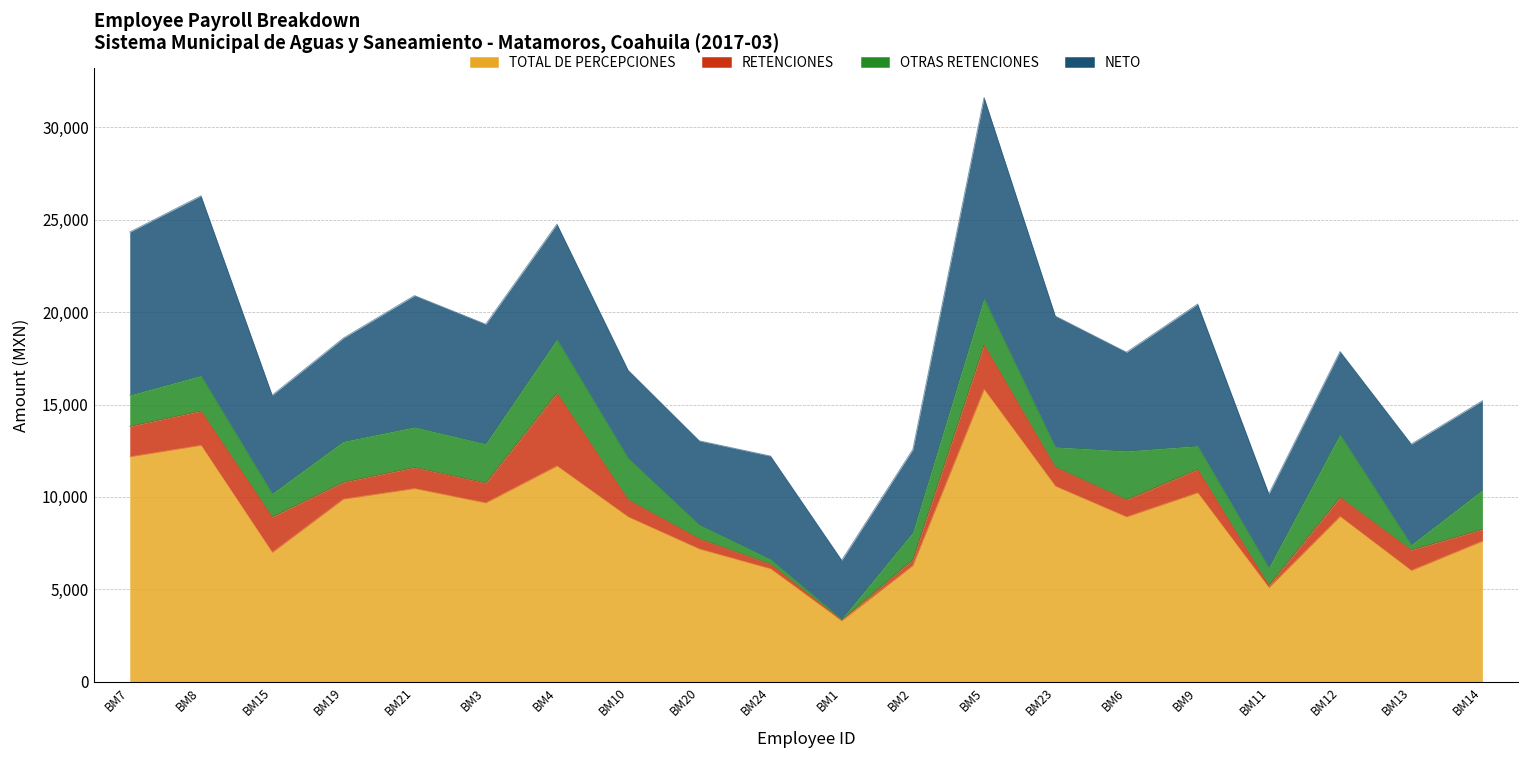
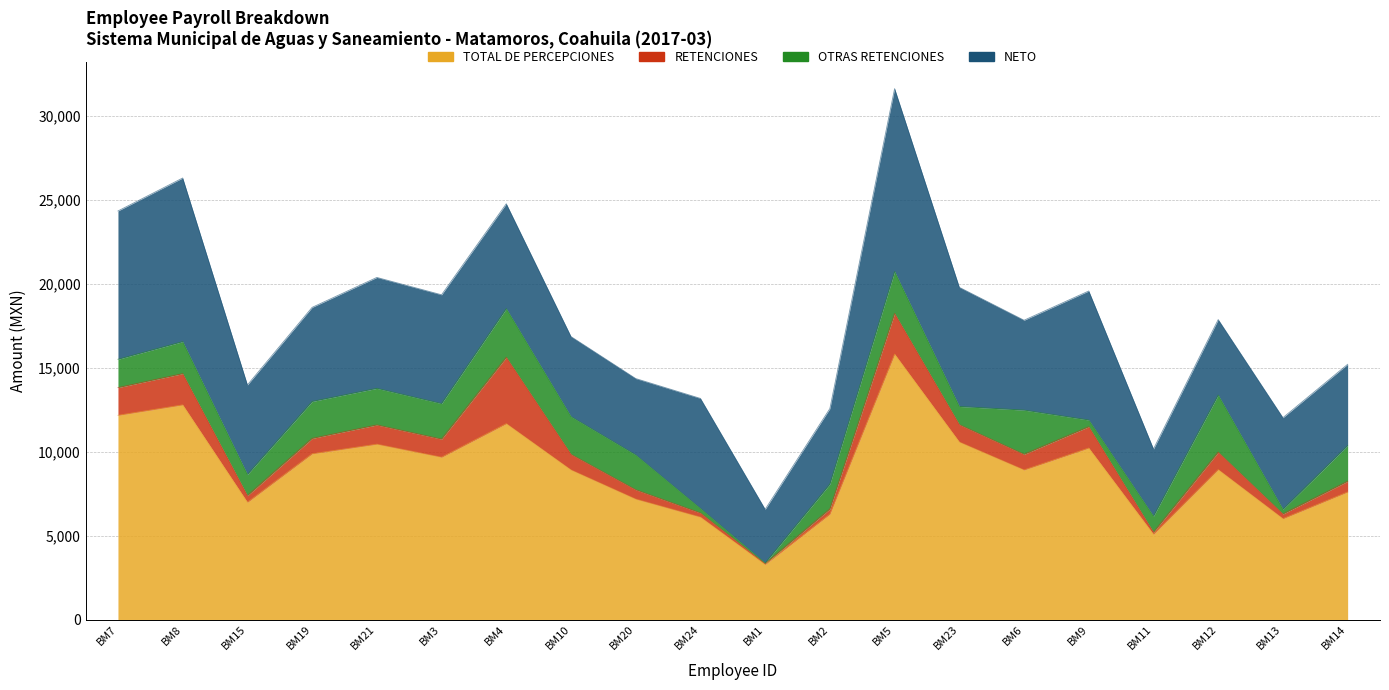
  {
    "TOTAL DE PERCEPCIONES": {
      "BM7": "12,200",
      "BM8": "12,800",
      "BM15": "7,000",
      "BM19": "9,900",
      "BM21": "10,400",
      "BM3": "9,700",
      "BM4": "11,700",
      "BM10": "8,900",
      "BM20": "7,200",
      "BM24": "6,100",
      "BM2": "6,300",
      "BM5": "15,800",
      "BM23": "10,600",
      "BM6": "8,900",
      "BM9": "10,200",
      "BM12": "8,900",
      "BM13": "6,000",
      "BM14": "7,600"
    },
    "RETENCIONES": {
      "BM7": "1,600",
      "BM8": "1,900",
-     "BM15": "1,900",
+     "BM15": "400",
      "BM19": "900",
      "BM21": "1,100",
      "BM3": "1,100",
      "BM4": "3,900",
      "BM10": "900",
      "BM20": "600",
      "BM24": "200",
      "BM2": "300",
      "BM5": "2,400",
      "BM23": "1,000",
      "BM6": "900",
      "BM9": "1,300",
      "BM12": "1,000",
-     "BM13": "1,100",
+     "BM13": "300",
      "BM14": "600"
    },
    "OTRAS RETENCIONES": {
      "BM7": "1,700",
      "BM8": "1,900",
      "BM15": "1,300",
      "BM19": "2,200",
      "BM21": "2,200",
      "BM3": "2,100",
      "BM4": "2,900",
      "BM10": "2,200",
-     "BM20": "800",
+     "BM20": "2,100",
      "BM24": "300",
      "BM2": "1,500",
      "BM5": "2,500",
      "BM23": "1,100",
      "BM6": "2,600",
-     "BM9": "1,300",
+     "BM9": "400",
      "BM11": "1,000",
      "BM12": "3,400",
      "BM13": "300",
      "BM14": "2,100"
    },
    "NETO": {
      "BM7": "8,800",
      "BM8": "9,700",
      "BM15": "5,300",
      "BM19": "5,600",
-     "BM21": "7,100",
+     "BM21": "6,600",
      "BM3": "6,500",
      "BM4": "6,200",
      "BM10": "4,800",
      "BM20": "4,500",
-     "BM24": "5,600",
+     "BM24": "6,600",
      "BM1": "3,200",
      "BM2": "4,500",
      "BM5": "10,900",
      "BM23": "7,100",
      "BM6": "5,400",
      "BM9": "7,700",
      "BM11": "4,000",
      "BM12": "4,500",
      "BM13": "5,500",
      "BM14": "4,800"
    }
  }
